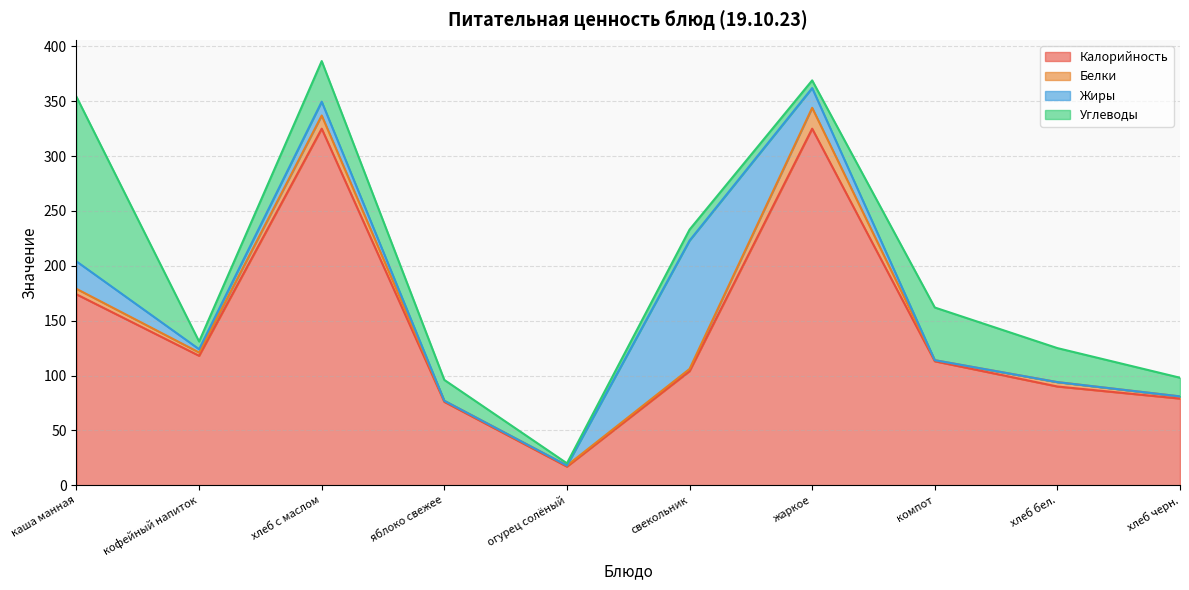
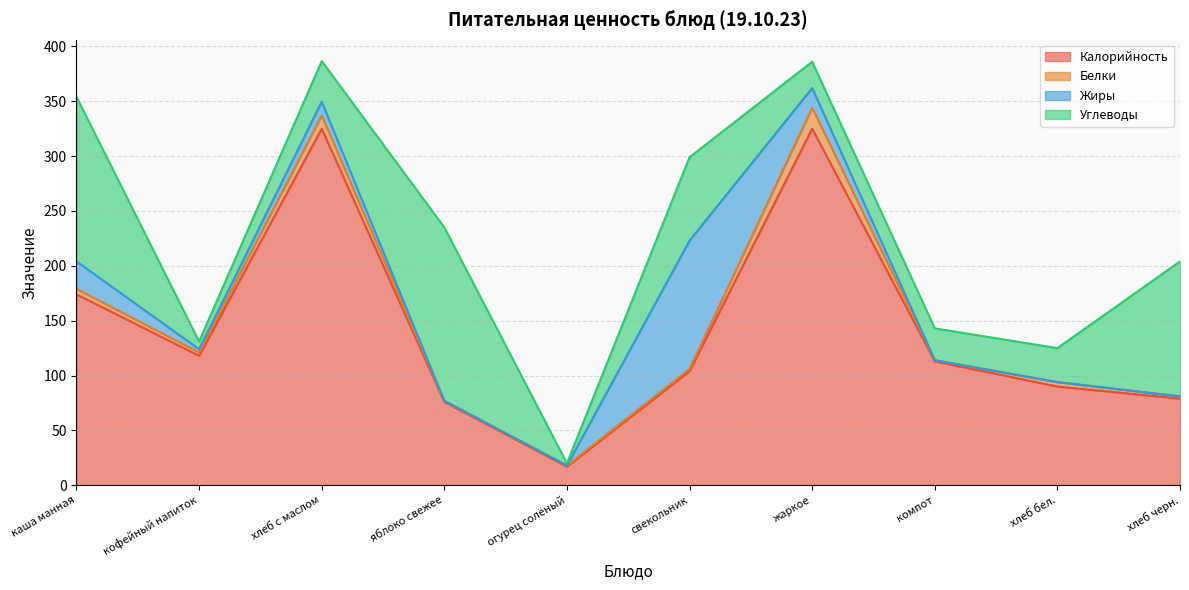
  {
    "Жиры": {
      "каша манная": 25,
      "кофейный напиток": 3,
      "хлеб с маслом": 13,
      "свекольник": 117,
      "жаркое": 18
    },
    "Углеводы": {
      "каша манная": 150,
      "кофейный напиток": 7,
      "хлеб с маслом": 37,
-     "яблоко свежее": 19,
-     "свекольник": 10,
-     "жаркое": 7,
-     "компот": 48,
+     "яблоко свежее": 158,
+     "свекольник": 76,
+     "жаркое": 24,
+     "компот": 29,
      "хлеб бел.": 31,
-     "хлеб черн.": 17
+     "хлеб черн.": 123
    }
  }
